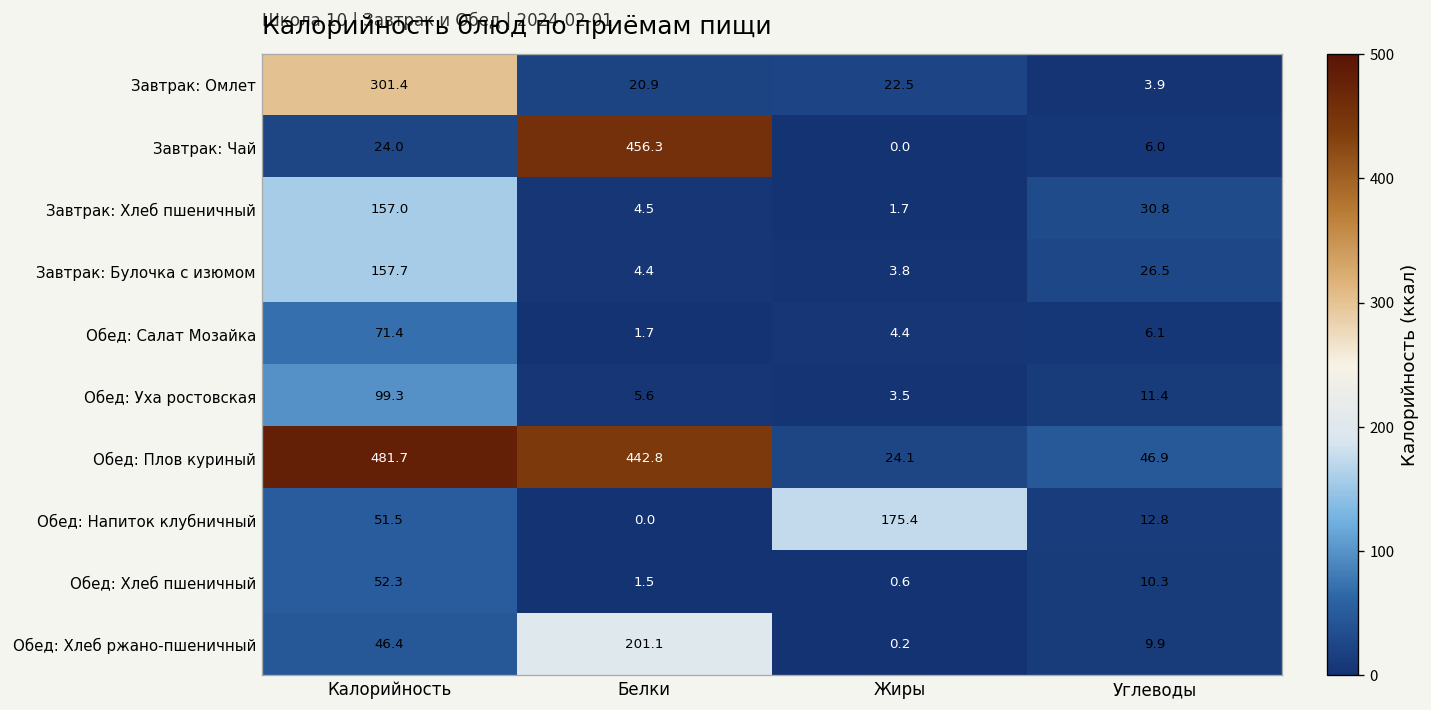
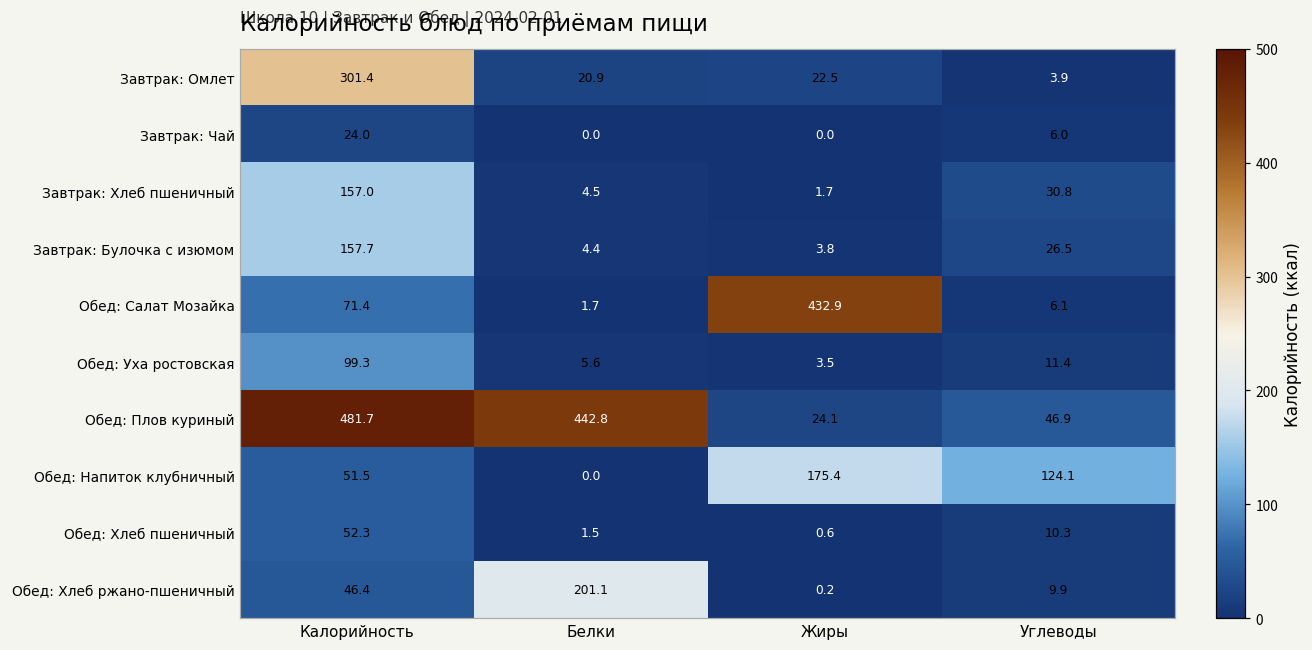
  {
    "Завтрак: Омлет": {
      "Калорийность": 301.4,
      "Белки": 20.9,
      "Жиры": 22.5,
      "Углеводы": 3.9
    },
    "Завтрак: Чай": {
      "Калорийность": 24.0,
-     "Белки": 456.3,
+     "Белки": 0.0,
      "Жиры": 0.0,
      "Углеводы": 6.0
    },
    "Завтрак: Хлеб пшеничный": {
      "Калорийность": 157.0,
      "Белки": 4.5,
      "Жиры": 1.7,
      "Углеводы": 30.8
    },
    "Завтрак: Булочка с изюмом": {
      "Калорийность": 157.7,
      "Белки": 4.4,
      "Жиры": 3.8,
      "Углеводы": 26.5
    },
    "Обед: Салат Мозайка": {
      "Калорийность": 71.4,
      "Белки": 1.7,
-     "Жиры": 4.4,
+     "Жиры": 432.9,
      "Углеводы": 6.1
    },
    "Обед: Уха ростовская": {
      "Калорийность": 99.3,
      "Белки": 5.6,
      "Жиры": 3.5,
      "Углеводы": 11.4
    },
    "Обед: Плов куриный": {
      "Калорийность": 481.7,
      "Белки": 442.8,
      "Жиры": 24.1,
      "Углеводы": 46.9
    },
    "Обед: Напиток клубничный": {
      "Калорийность": 51.5,
      "Белки": 0.0,
      "Жиры": 175.4,
-     "Углеводы": 12.8
+     "Углеводы": 124.1
    },
    "Обед: Хлеб пшеничный": {
      "Калорийность": 52.3,
      "Белки": 1.5,
      "Жиры": 0.6,
      "Углеводы": 10.3
    },
    "Обед: Хлеб ржано-пшеничный": {
      "Калорийность": 46.4,
      "Белки": 201.1,
      "Жиры": 0.2,
      "Углеводы": 9.9
    }
  }
